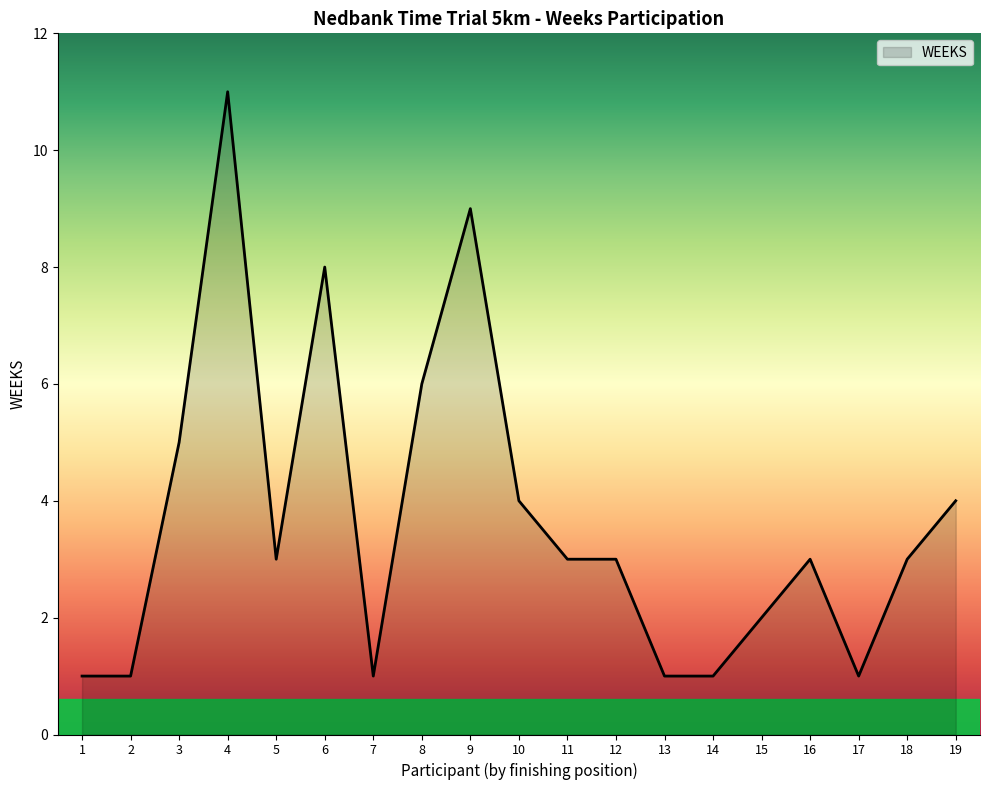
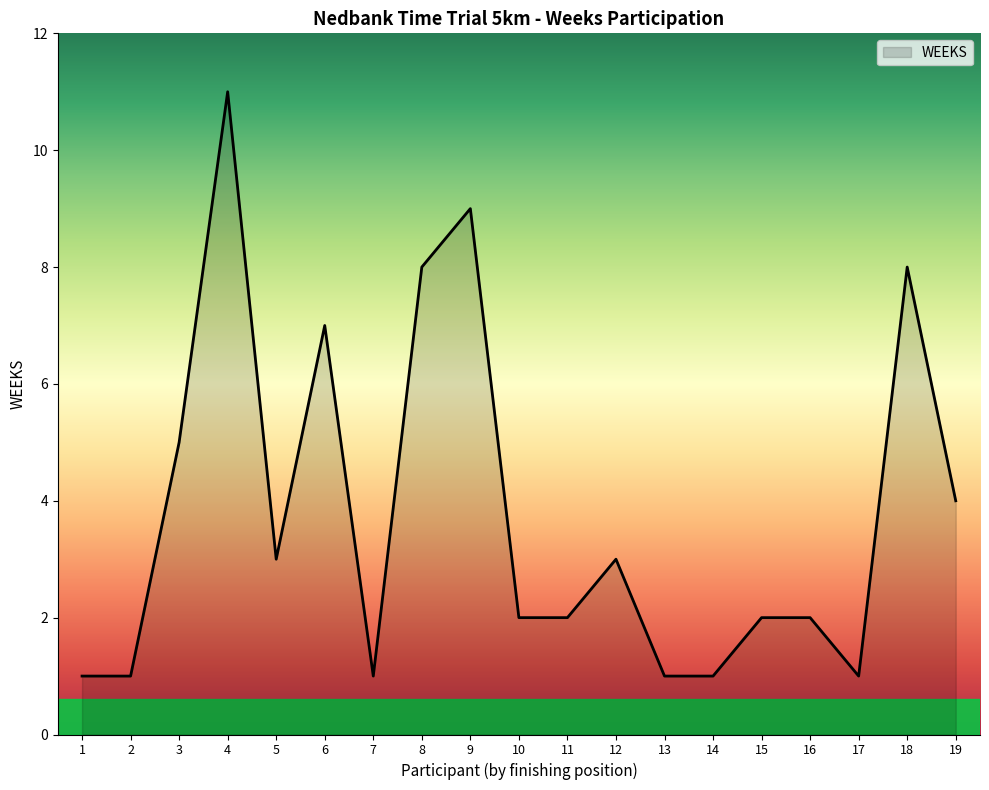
  {
    "1": 1,
    "2": 1,
    "3": 5,
    "4": 11,
    "5": 3,
-   "6": 8,
+   "6": 7,
    "7": 1,
-   "8": 6,
+   "8": 8,
    "9": 9,
-   "10": 4,
-   "11": 3,
+   "10": 2,
+   "11": 2,
    "12": 3,
    "13": 1,
    "14": 1,
    "15": 2,
-   "16": 3,
+   "16": 2,
    "17": 1,
-   "18": 3,
+   "18": 8,
    "19": 4
  }
